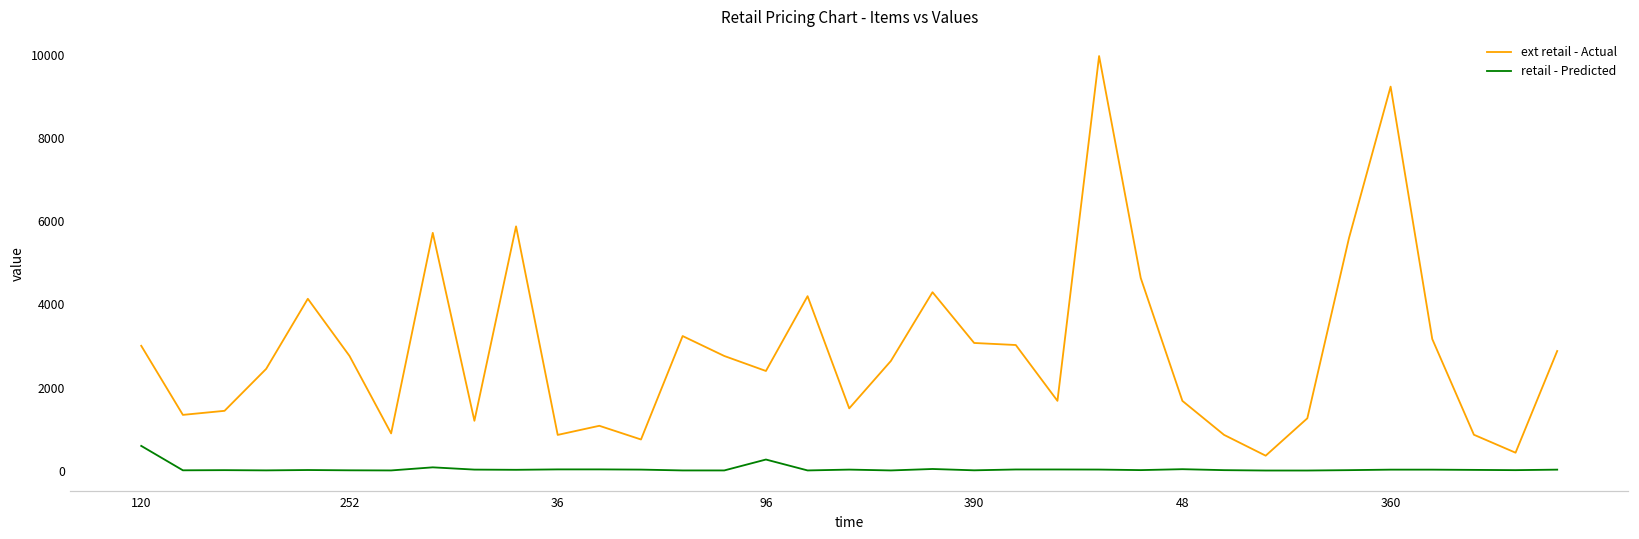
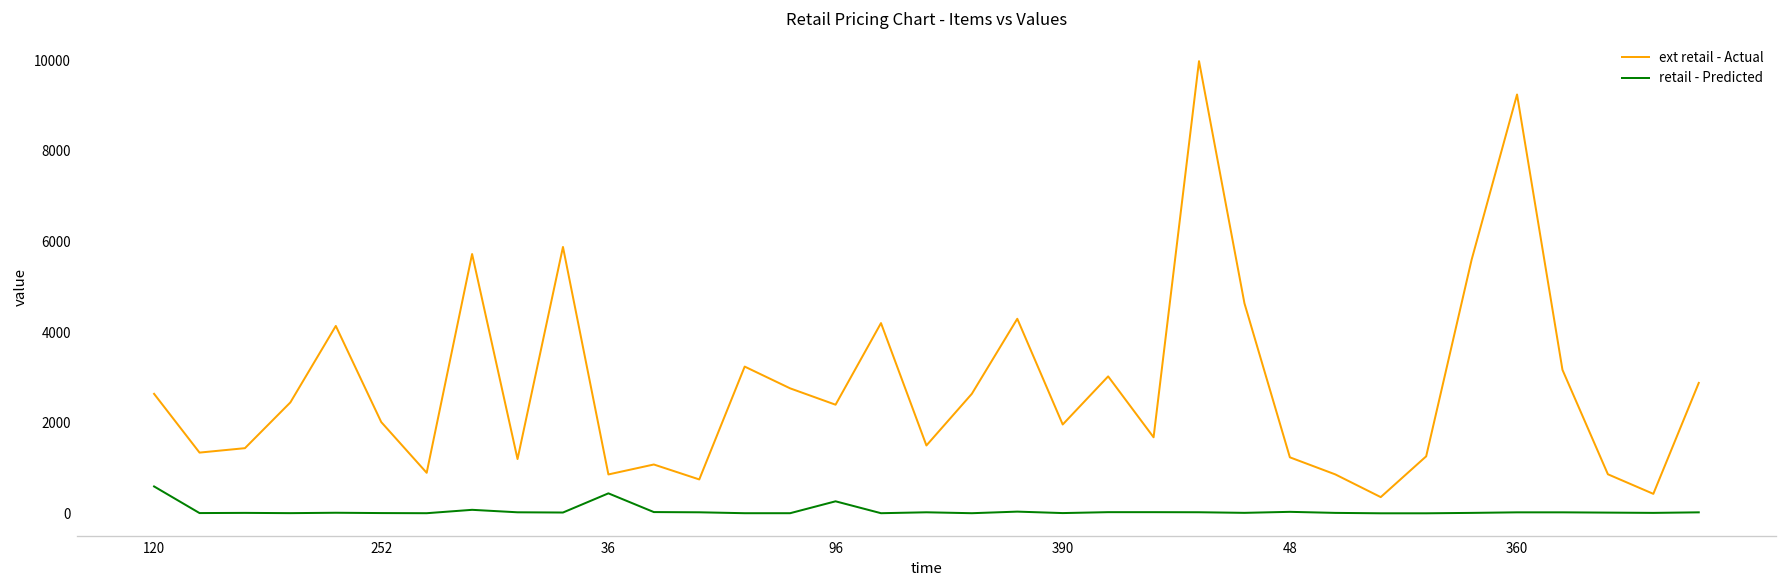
  {
    "ext retail - Actual": {
-     "120": 3000,
-     "252": 2800,
+     "120": 2600,
+     "252": 2000,
      "36": 900,
      "96": 2400,
-     "390": 3100,
-     "48": 1700,
+     "390": 2000,
+     "48": 1200,
      "360": 9200
    },
    "retail - Predicted": {
      "120": 600,
      "252": 0,
-     "36": 0,
+     "36": 400,
      "96": 300,
      "390": 0,
      "48": 0,
      "360": 0
    }
  }
